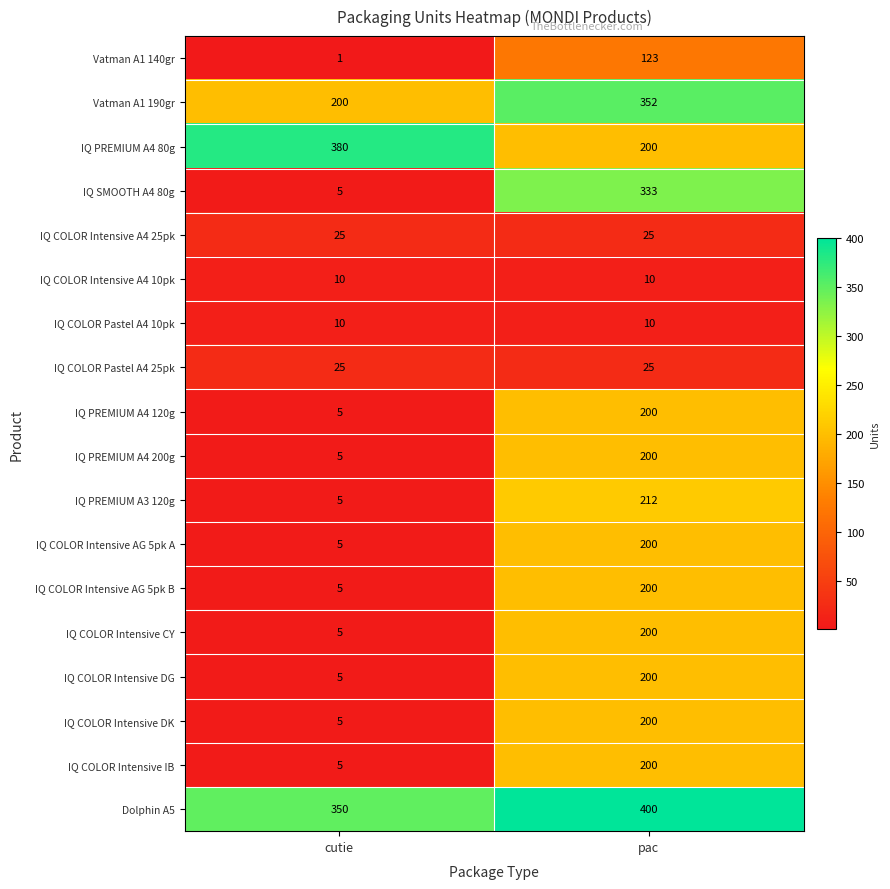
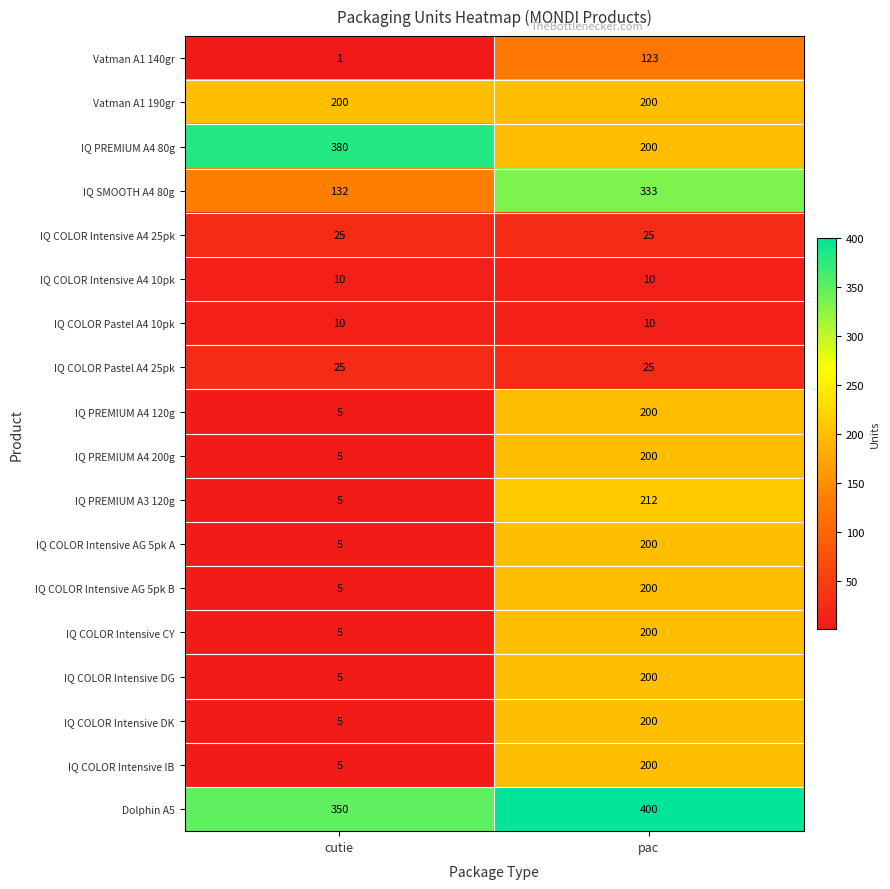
  {
    "Vatman A1 140gr": {
      "cutie": 1,
      "pac": 123
    },
    "Vatman A1 190gr": {
      "cutie": 200,
-     "pac": 352
+     "pac": 200
    },
    "IQ PREMIUM A4 80g": {
      "cutie": 380,
      "pac": 200
    },
    "IQ SMOOTH A4 80g": {
-     "cutie": 5,
+     "cutie": 132,
      "pac": 333
    },
    "IQ COLOR Intensive A4 25pk": {
      "cutie": 25,
      "pac": 25
    },
    "IQ COLOR Intensive A4 10pk": {
      "cutie": 10,
      "pac": 10
    },
    "IQ COLOR Pastel A4 10pk": {
      "cutie": 10,
      "pac": 10
    },
    "IQ COLOR Pastel A4 25pk": {
      "cutie": 25,
      "pac": 25
    },
    "IQ PREMIUM A4 120g": {
      "cutie": 5,
      "pac": 200
    },
    "IQ PREMIUM A4 200g": {
      "cutie": 5,
      "pac": 200
    },
    "IQ PREMIUM A3 120g": {
      "cutie": 5,
      "pac": 212
    },
    "IQ COLOR Intensive AG 5pk A": {
      "cutie": 5,
      "pac": 200
    },
    "IQ COLOR Intensive AG 5pk B": {
      "cutie": 5,
      "pac": 200
    },
    "IQ COLOR Intensive CY": {
      "cutie": 5,
      "pac": 200
    },
    "IQ COLOR Intensive DG": {
      "cutie": 5,
      "pac": 200
    },
    "IQ COLOR Intensive DK": {
      "cutie": 5,
      "pac": 200
    },
    "IQ COLOR Intensive IB": {
      "cutie": 5,
      "pac": 200
    },
    "Dolphin A5": {
      "cutie": 350,
      "pac": 400
    }
  }
